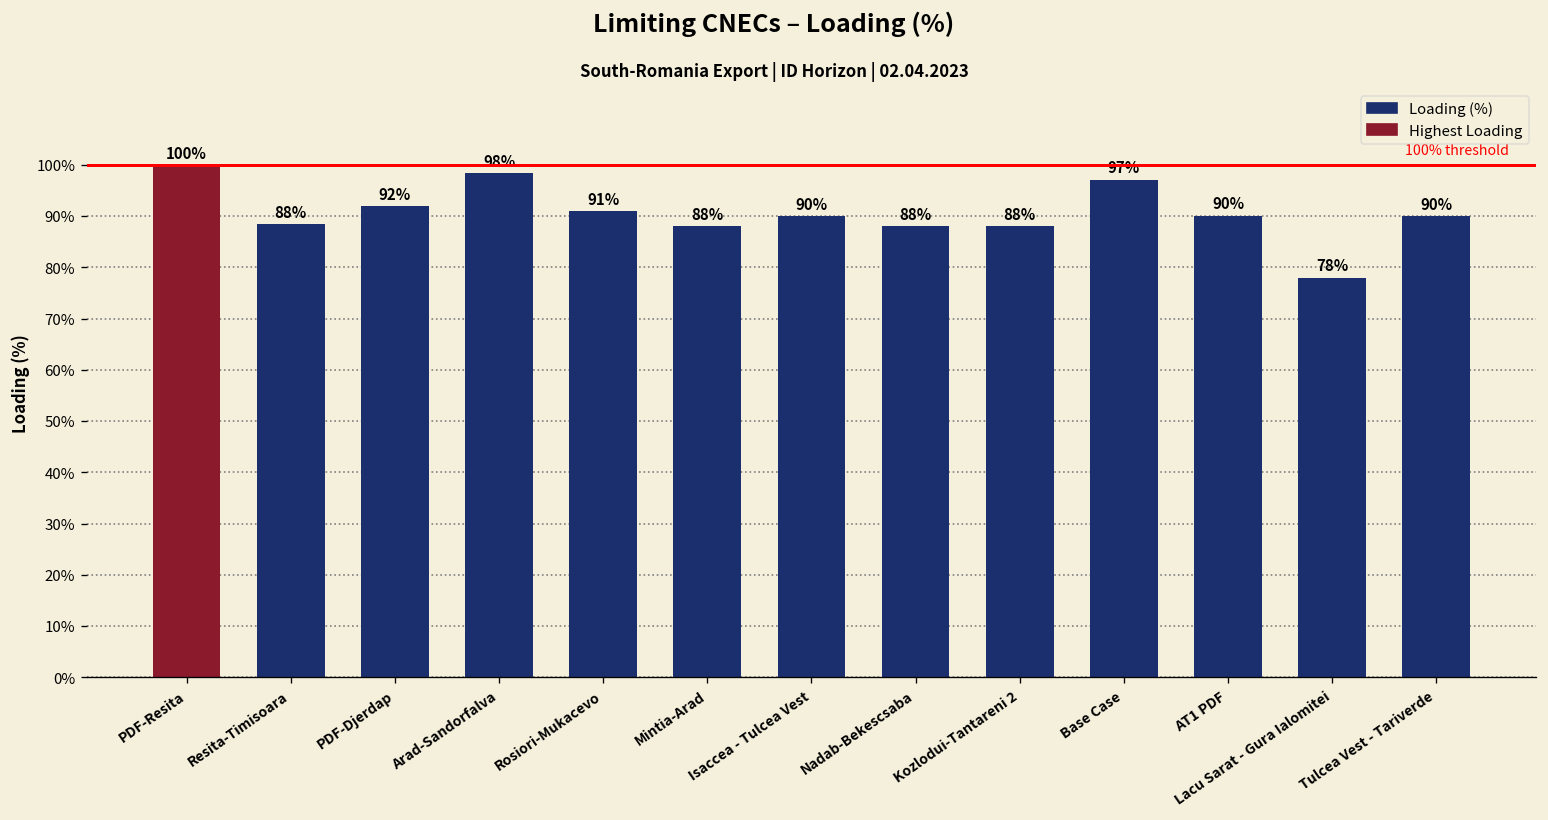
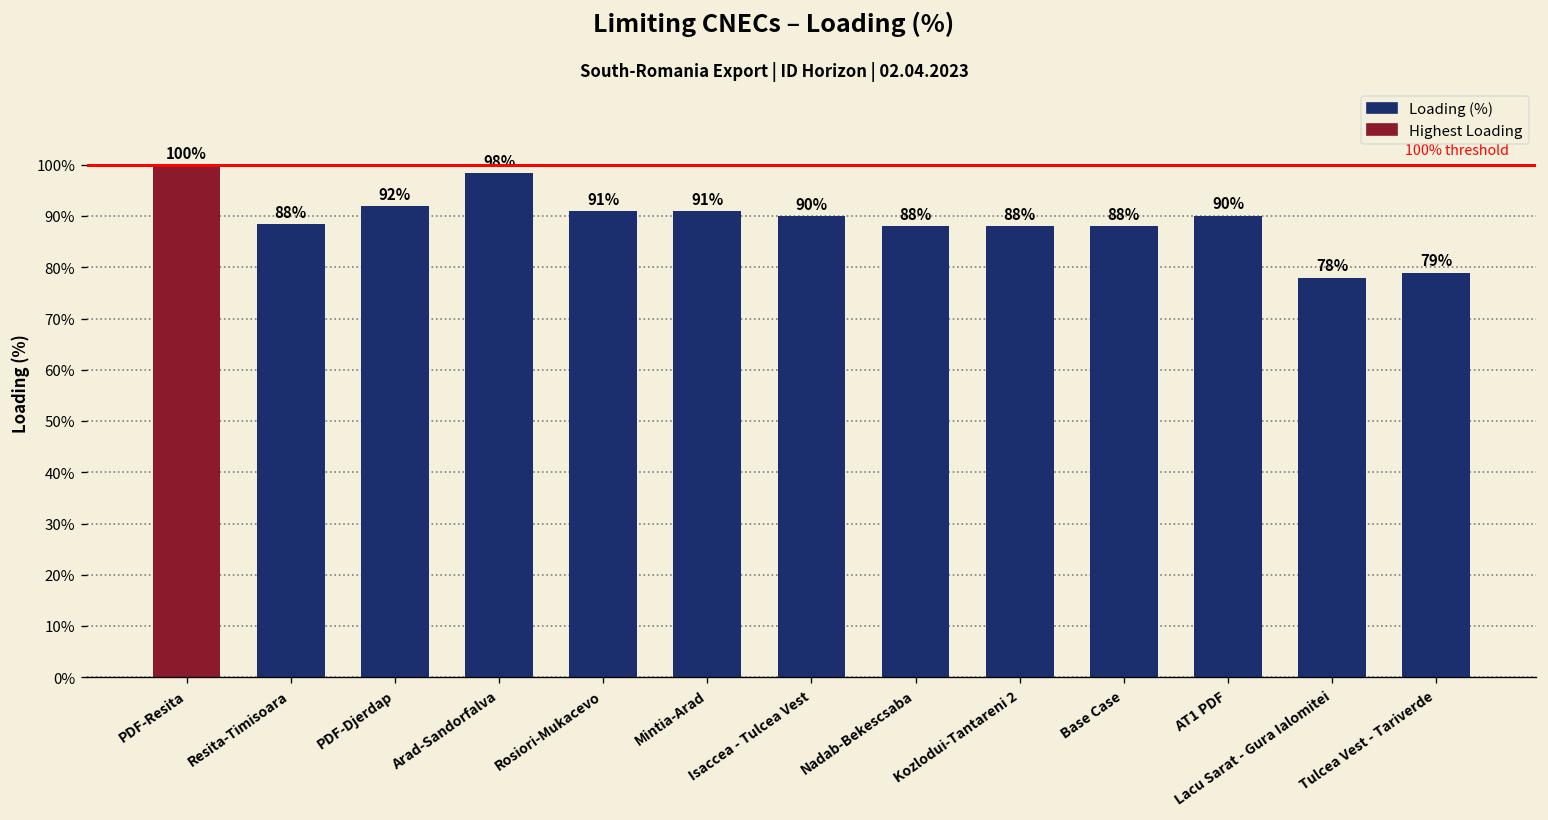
  {
    "PDF-Resita": "100%",
    "Resita-Timisoara": "88%",
    "PDF-Djerdap": "92%",
    "Arad-Sandorfalva": "98%",
    "Rosiori-Mukacevo": "91%",
-   "Mintia-Arad": "88%",
+   "Mintia-Arad": "91%",
    "Isaccea - Tulcea Vest": "90%",
    "Nadab-Bekescsaba": "88%",
    "Kozlodui-Tantareni 2": "88%",
-   "Base Case": "97%",
+   "Base Case": "88%",
    "AT1 PDF": "90%",
    "Lacu Sarat - Gura Ialomitei": "78%",
-   "Tulcea Vest - Tariverde": "90%"
+   "Tulcea Vest - Tariverde": "79%"
  }
